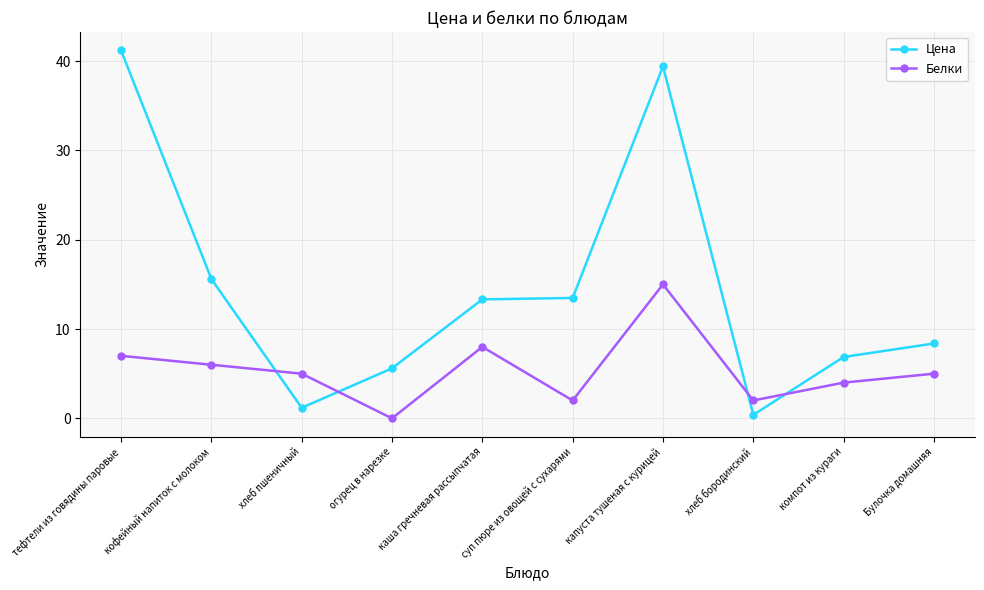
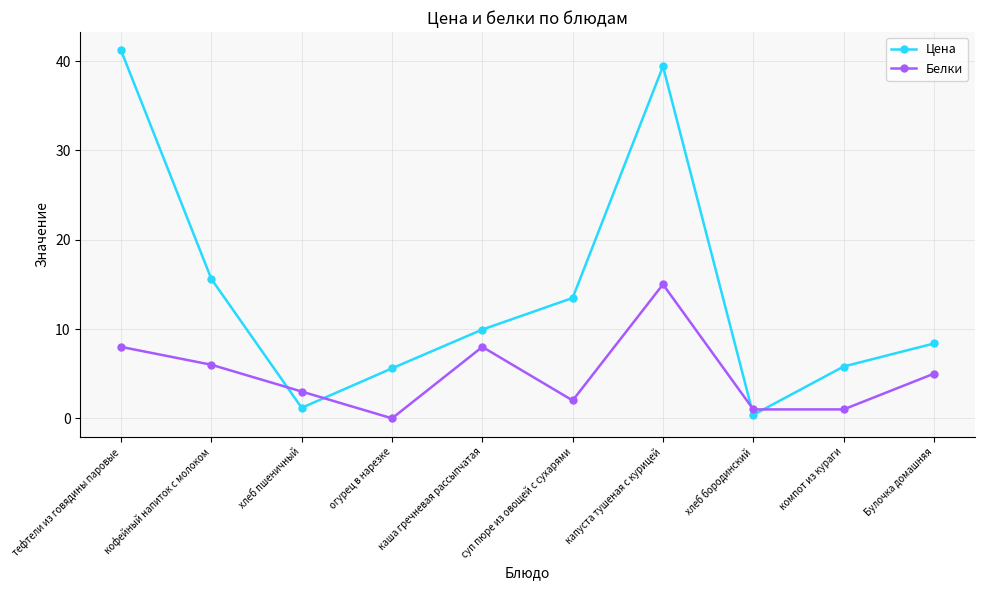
  {
    "Цена": {
      "тефтели из говядины паровые": 41,
      "кофейный напиток с молоком": 16,
      "хлеб пшеничный": 1,
      "огурец в нарезке": 6,
-     "каша гречневая рассыпчатая": 13,
+     "каша гречневая рассыпчатая": 10,
      "суп пюре из овощей с сухарями": 13,
      "капуста тушеная с курицей": 39,
      "хлеб бородинский": 0,
-     "компот из кураги": 7,
+     "компот из кураги": 6,
      "Булочка домашняя": 8
    },
    "Белки": {
-     "тефтели из говядины паровые": 7,
+     "тефтели из говядины паровые": 8,
      "кофейный напиток с молоком": 6,
-     "хлеб пшеничный": 5,
+     "хлеб пшеничный": 3,
      "огурец в нарезке": 0,
      "каша гречневая рассыпчатая": 8,
      "суп пюре из овощей с сухарями": 2,
      "капуста тушеная с курицей": 15,
-     "хлеб бородинский": 2,
-     "компот из кураги": 4,
+     "хлеб бородинский": 1,
+     "компот из кураги": 1,
      "Булочка домашняя": 5
    }
  }
